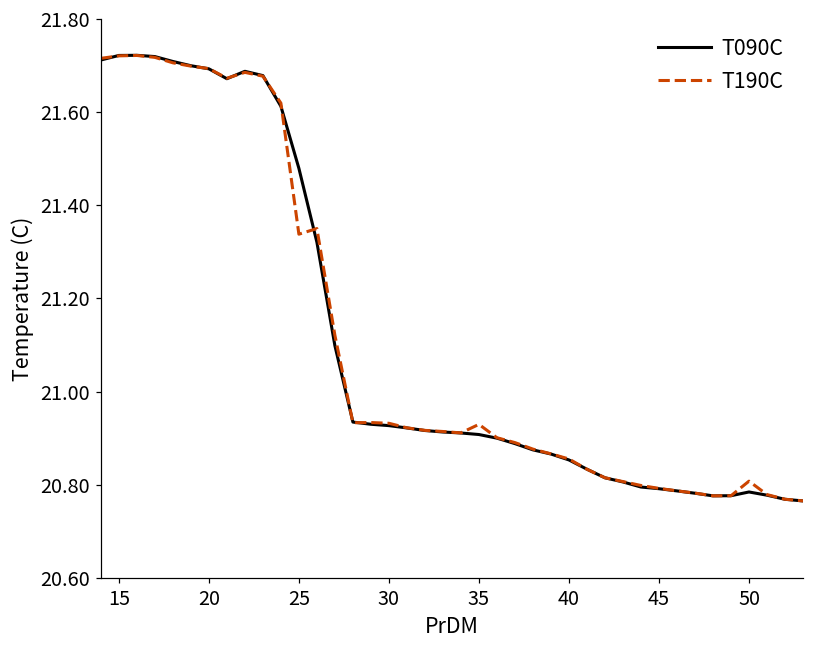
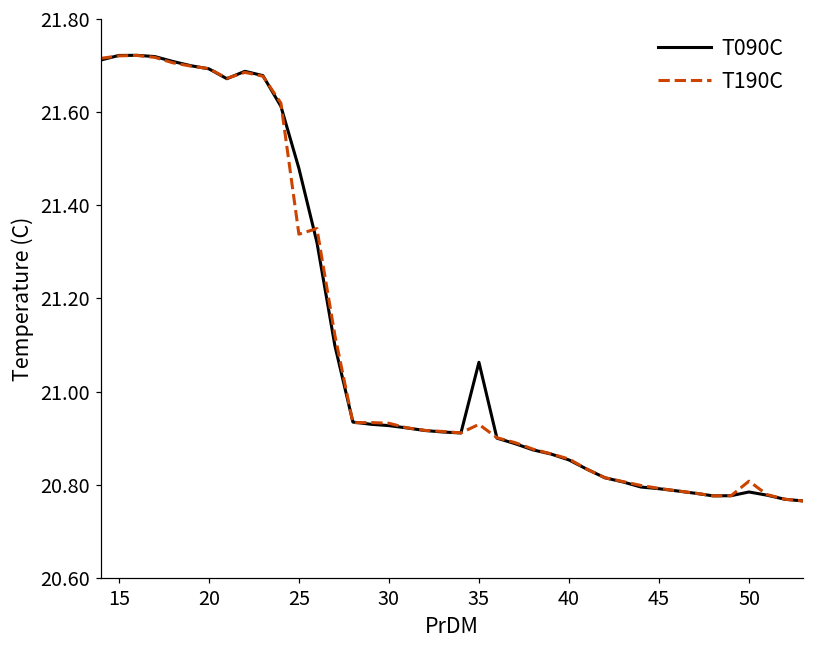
  {
    "T090C": {
      "25": 21.48,
-     "35": 20.91,
+     "35": 21.06,
      "50": 20.79
    },
    "T190C": {
      "25": 21.34,
      "35": 20.93,
      "50": 20.81
    }
  }
